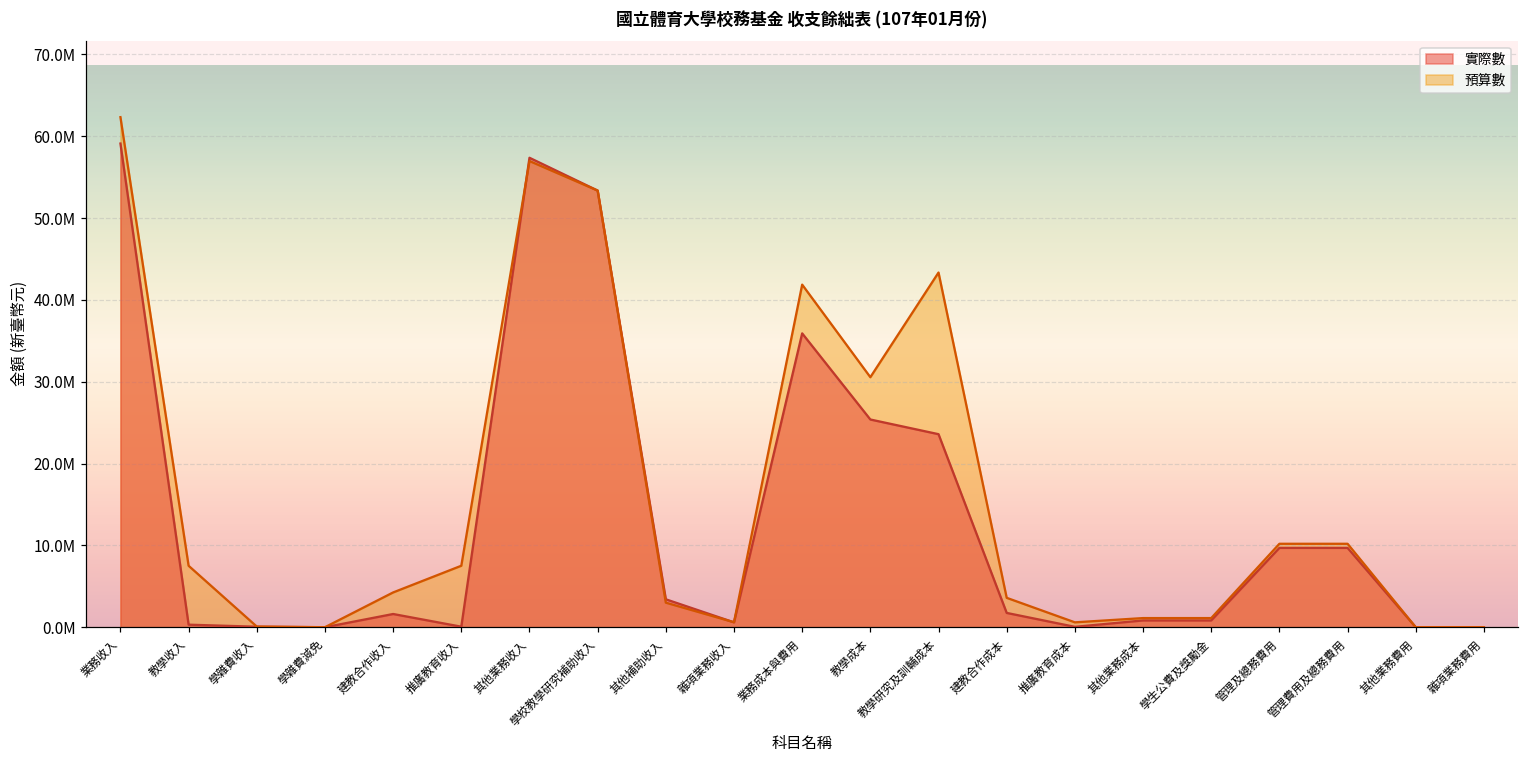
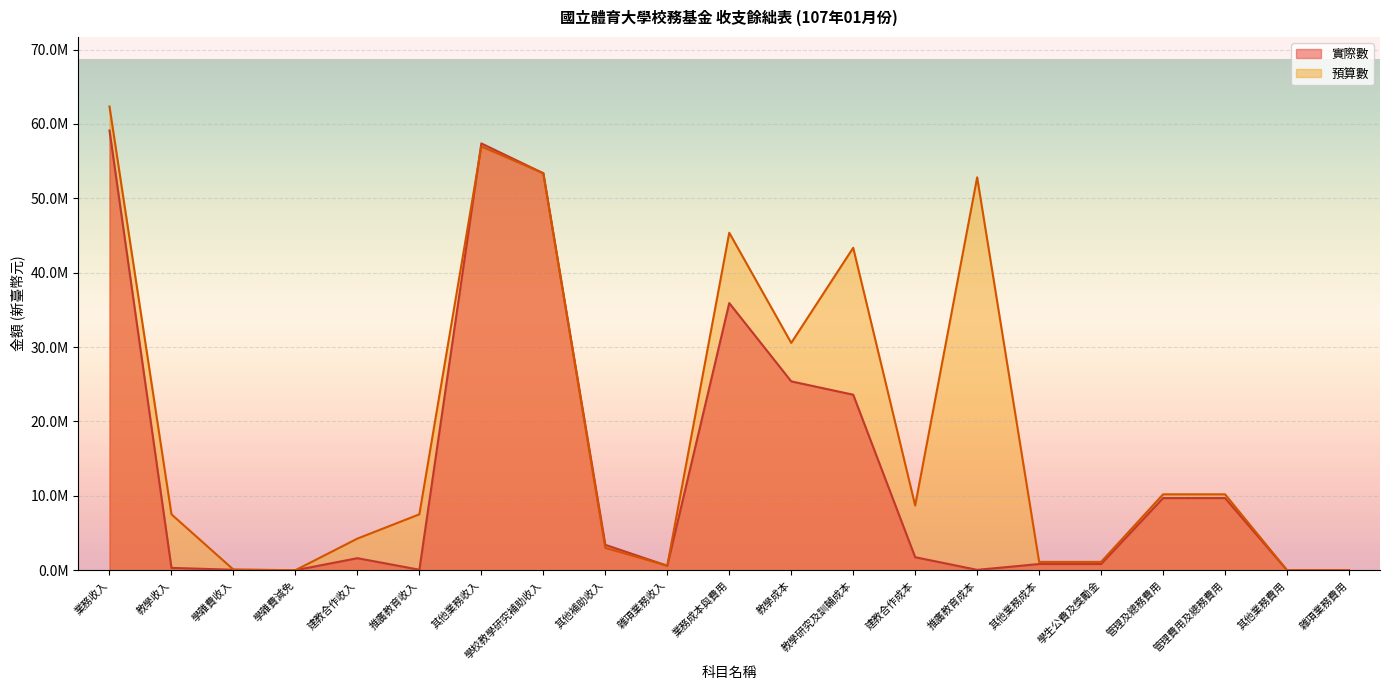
  {
    "實際數": {
      "業務收入": 59000000,
      "教學收入": 0,
      "建教合作收入": 2000000,
      "推廣教育收入": 0,
      "其他業務收入": 57000000,
      "其他補助收入": 3000000,
      "業務成本與費用": 36000000,
      "教學成本": 25000000,
      "教學研究及訓輔成本": 24000000,
      "建教合作成本": 2000000,
      "推廣教育成本": 0,
      "管理及總務費用": 10000000,
      "管理費用及總務費用": 10000000
    },
    "預算數": {
      "業務收入": 62000000,
      "教學收入": 8000000,
      "建教合作收入": 4000000,
      "推廣教育收入": 8000000,
      "其他業務收入": 57000000,
      "其他補助收入": 3000000,
-     "業務成本與費用": 42000000,
+     "業務成本與費用": 45000000,
      "教學成本": 31000000,
      "教學研究及訓輔成本": 43000000,
-     "建教合作成本": 4000000,
-     "推廣教育成本": 1000000,
+     "建教合作成本": 9000000,
+     "推廣教育成本": 53000000,
      "管理及總務費用": 10000000,
      "管理費用及總務費用": 10000000
    }
  }
